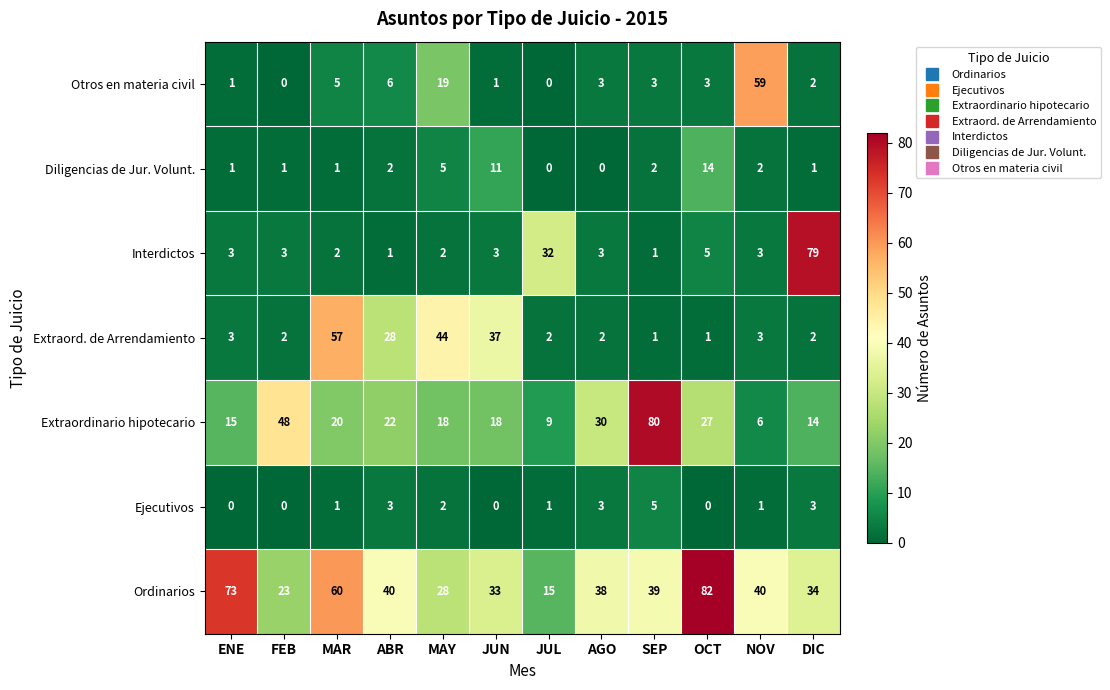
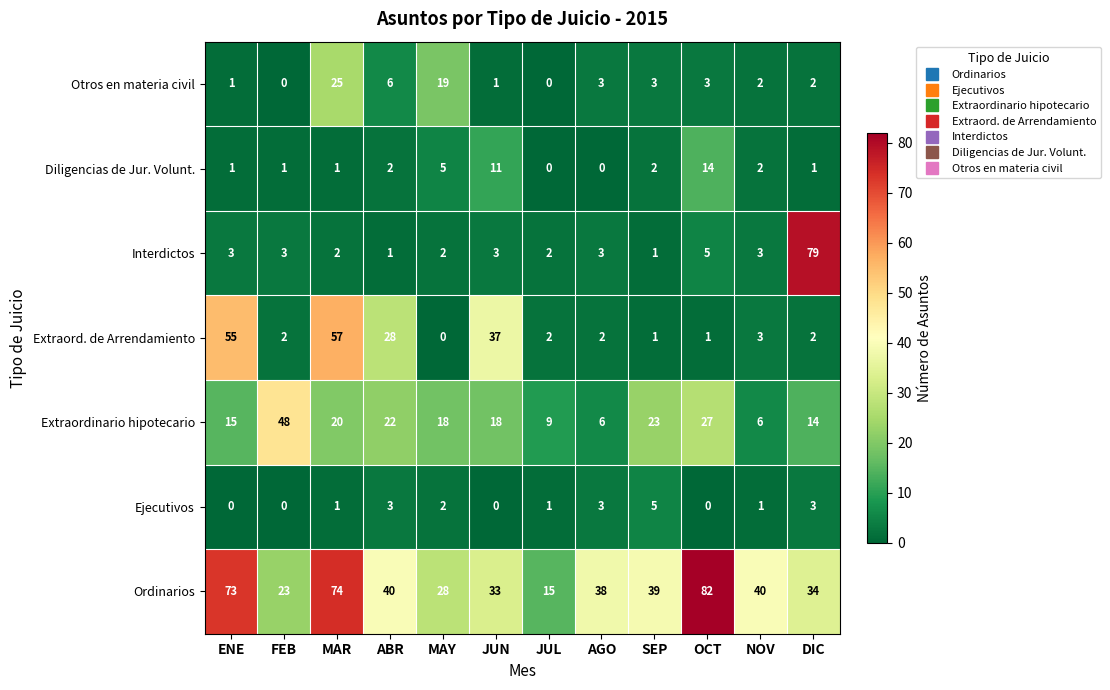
  {
    "Otros en materia civil": {
      "ENE": 1,
      "FEB": 0,
-     "MAR": 5,
+     "MAR": 25,
      "ABR": 6,
      "MAY": 19,
      "JUN": 1,
      "JUL": 0,
      "AGO": 3,
      "SEP": 3,
      "OCT": 3,
-     "NOV": 59,
+     "NOV": 2,
      "DIC": 2
    },
    "Diligencias de Jur. Volunt.": {
      "ENE": 1,
      "FEB": 1,
      "MAR": 1,
      "ABR": 2,
      "MAY": 5,
      "JUN": 11,
      "JUL": 0,
      "AGO": 0,
      "SEP": 2,
      "OCT": 14,
      "NOV": 2,
      "DIC": 1
    },
    "Interdictos": {
      "ENE": 3,
      "FEB": 3,
      "MAR": 2,
      "ABR": 1,
      "MAY": 2,
      "JUN": 3,
-     "JUL": 32,
+     "JUL": 2,
      "AGO": 3,
      "SEP": 1,
      "OCT": 5,
      "NOV": 3,
      "DIC": 79
    },
    "Extraord. de Arrendamiento": {
-     "ENE": 3,
+     "ENE": 55,
      "FEB": 2,
      "MAR": 57,
      "ABR": 28,
-     "MAY": 44,
+     "MAY": 0,
      "JUN": 37,
      "JUL": 2,
      "AGO": 2,
      "SEP": 1,
      "OCT": 1,
      "NOV": 3,
      "DIC": 2
    },
    "Extraordinario hipotecario": {
      "ENE": 15,
      "FEB": 48,
      "MAR": 20,
      "ABR": 22,
      "MAY": 18,
      "JUN": 18,
      "JUL": 9,
-     "AGO": 30,
-     "SEP": 80,
+     "AGO": 6,
+     "SEP": 23,
      "OCT": 27,
      "NOV": 6,
      "DIC": 14
    },
    "Ejecutivos": {
      "ENE": 0,
      "FEB": 0,
      "MAR": 1,
      "ABR": 3,
      "MAY": 2,
      "JUN": 0,
      "JUL": 1,
      "AGO": 3,
      "SEP": 5,
      "OCT": 0,
      "NOV": 1,
      "DIC": 3
    },
    "Ordinarios": {
      "ENE": 73,
      "FEB": 23,
-     "MAR": 60,
+     "MAR": 74,
      "ABR": 40,
      "MAY": 28,
      "JUN": 33,
      "JUL": 15,
      "AGO": 38,
      "SEP": 39,
      "OCT": 82,
      "NOV": 40,
      "DIC": 34
    }
  }
